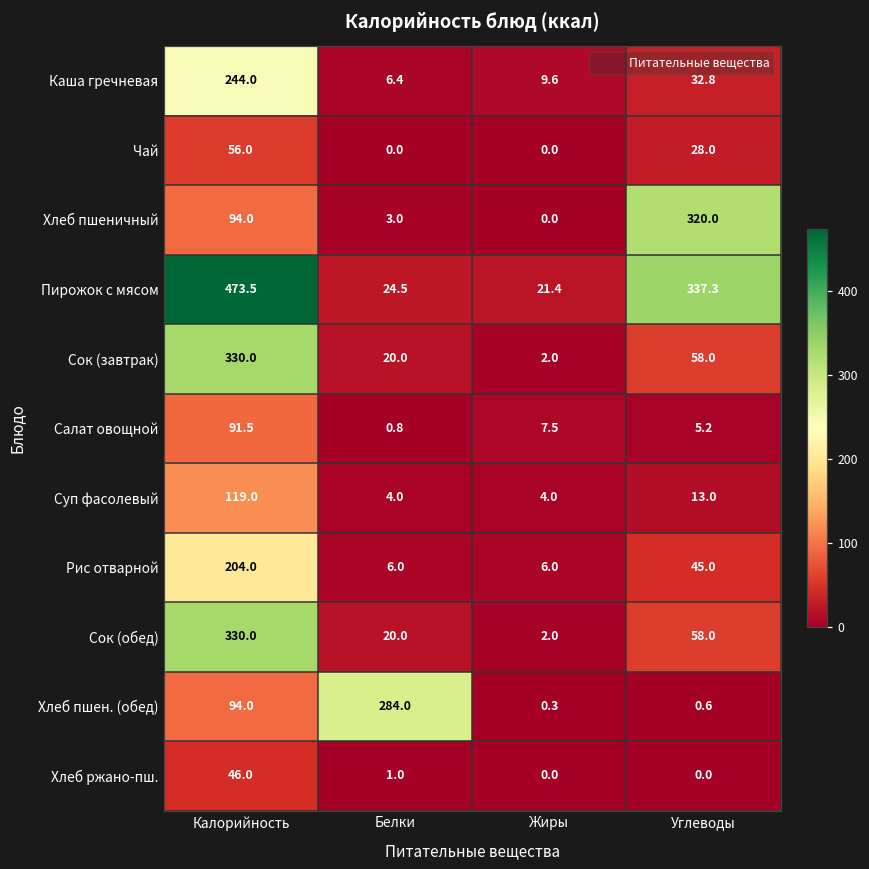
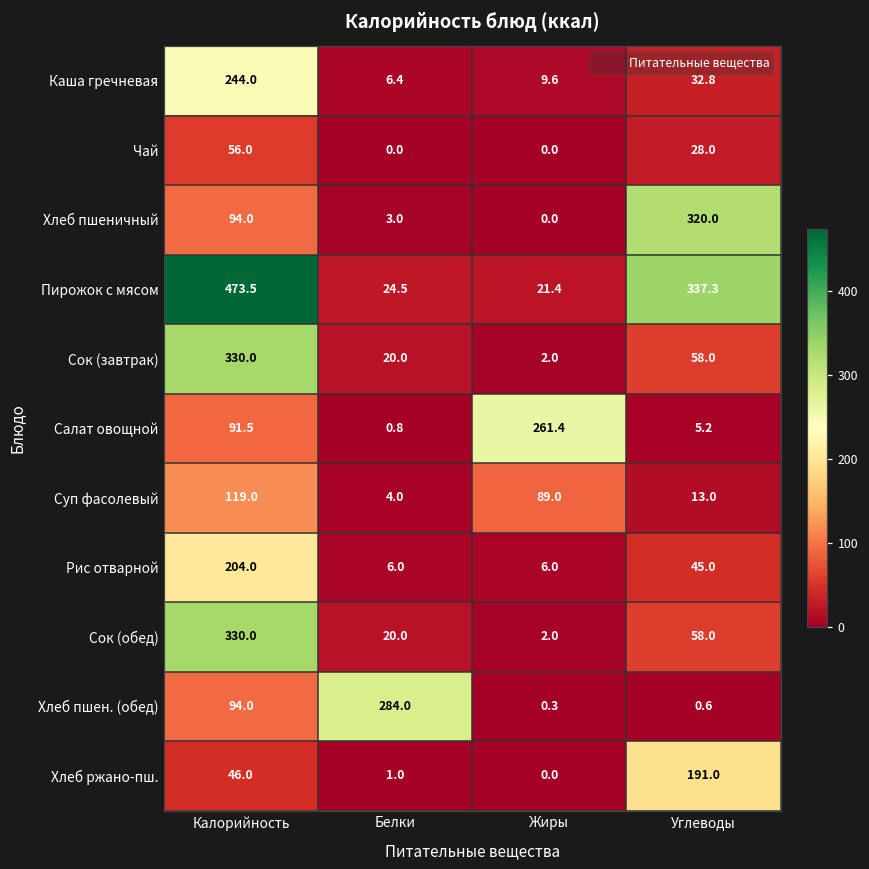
  {
    "Каша гречневая": {
      "Калорийность": 244.0,
      "Белки": 6.4,
      "Жиры": 9.6,
      "Углеводы": 32.8
    },
    "Чай": {
      "Калорийность": 56.0,
      "Белки": 0.0,
      "Жиры": 0.0,
      "Углеводы": 28.0
    },
    "Хлеб пшеничный": {
      "Калорийность": 94.0,
      "Белки": 3.0,
      "Жиры": 0.0,
      "Углеводы": 320.0
    },
    "Пирожок с мясом": {
      "Калорийность": 473.5,
      "Белки": 24.5,
      "Жиры": 21.4,
      "Углеводы": 337.3
    },
    "Сок (завтрак)": {
      "Калорийность": 330.0,
      "Белки": 20.0,
      "Жиры": 2.0,
      "Углеводы": 58.0
    },
    "Салат овощной": {
      "Калорийность": 91.5,
      "Белки": 0.8,
-     "Жиры": 7.5,
+     "Жиры": 261.4,
      "Углеводы": 5.2
    },
    "Суп фасолевый": {
      "Калорийность": 119.0,
      "Белки": 4.0,
-     "Жиры": 4.0,
+     "Жиры": 89.0,
      "Углеводы": 13.0
    },
    "Рис отварной": {
      "Калорийность": 204.0,
      "Белки": 6.0,
      "Жиры": 6.0,
      "Углеводы": 45.0
    },
    "Сок (обед)": {
      "Калорийность": 330.0,
      "Белки": 20.0,
      "Жиры": 2.0,
      "Углеводы": 58.0
    },
    "Хлеб пшен. (обед)": {
      "Калорийность": 94.0,
      "Белки": 284.0,
      "Жиры": 0.3,
      "Углеводы": 0.6
    },
    "Хлеб ржано-пш.": {
      "Калорийность": 46.0,
      "Белки": 1.0,
      "Жиры": 0.0,
-     "Углеводы": 0.0
+     "Углеводы": 191.0
    }
  }
